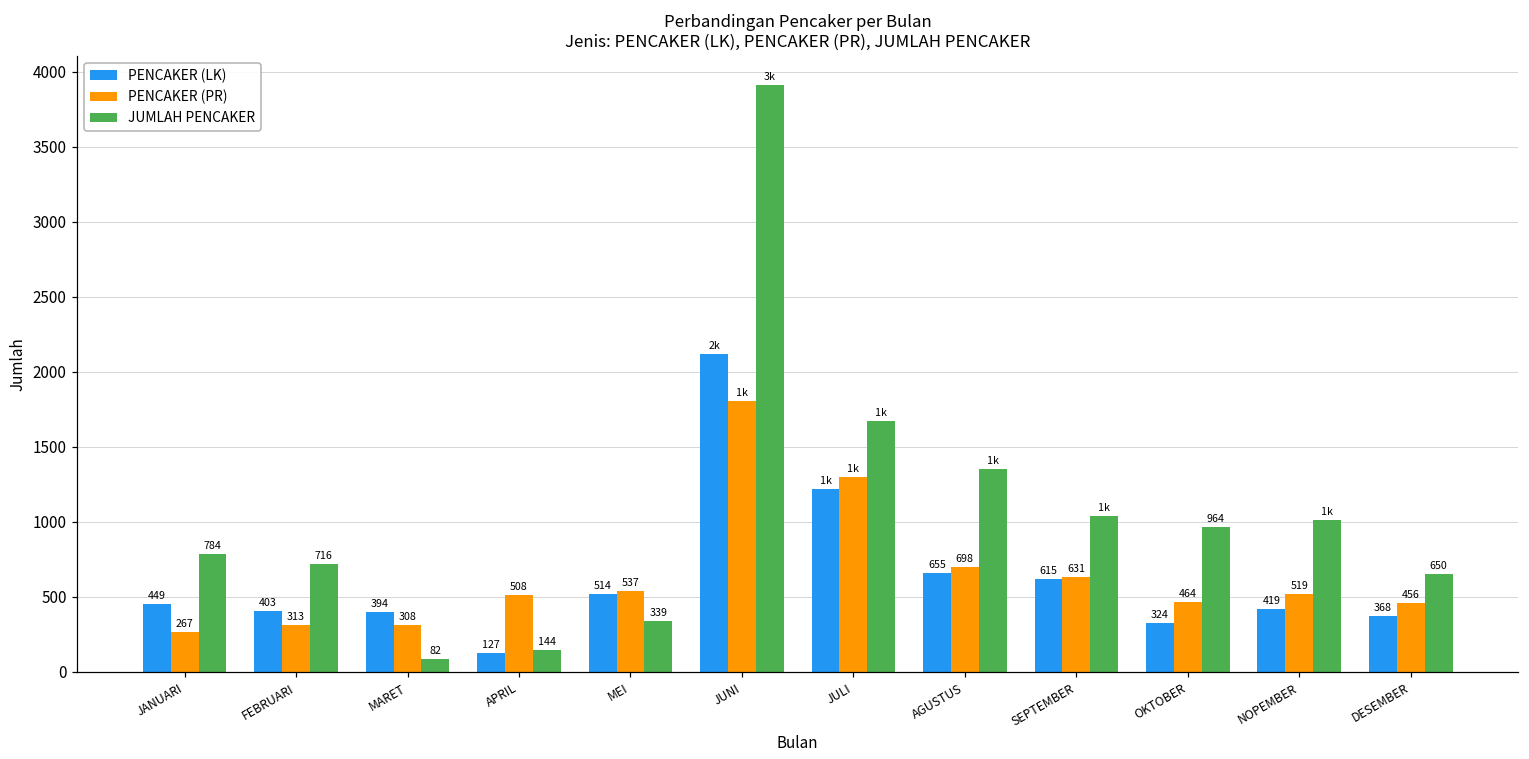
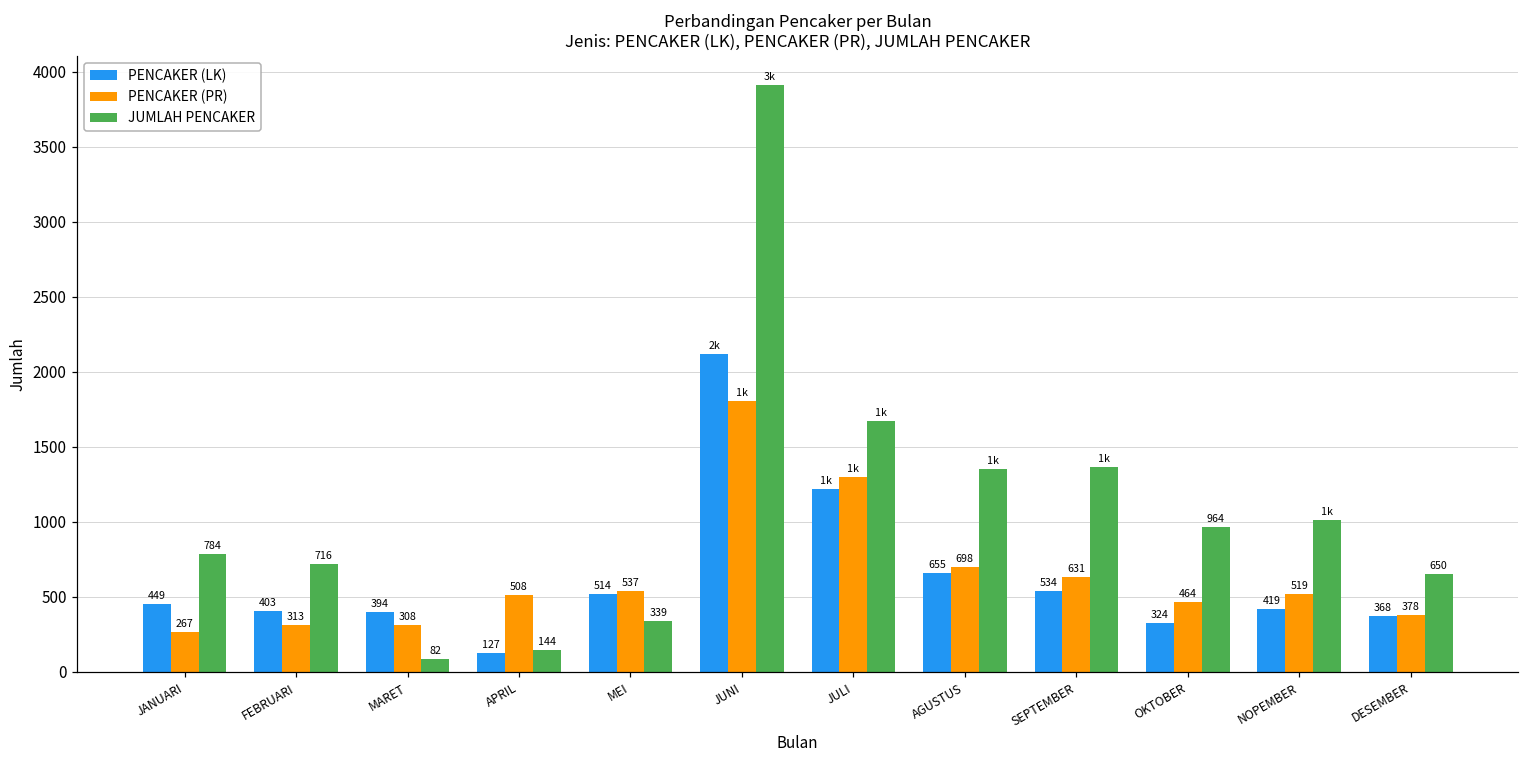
  {
    "PENCAKER (LK)": {
      "JANUARI": "449",
      "FEBRUARI": "403",
      "MARET": "394",
      "APRIL": "127",
      "MEI": "514",
      "JUNI": "2k",
      "JULI": "1k",
      "AGUSTUS": "655",
-     "SEPTEMBER": "615",
+     "SEPTEMBER": "534",
      "OKTOBER": "324",
      "NOPEMBER": "419",
      "DESEMBER": "368"
    },
    "PENCAKER (PR)": {
      "JANUARI": "267",
      "FEBRUARI": "313",
      "MARET": "308",
      "APRIL": "508",
      "MEI": "537",
      "JULI": "1k",
      "AGUSTUS": "698",
      "SEPTEMBER": "631",
      "OKTOBER": "464",
      "NOPEMBER": "519",
-     "DESEMBER": "456"
+     "DESEMBER": "378"
    },
    "JUMLAH PENCAKER": {
-     "SEPTEMBER": "1040"
+     "SEPTEMBER": "1370"
    }
  }
